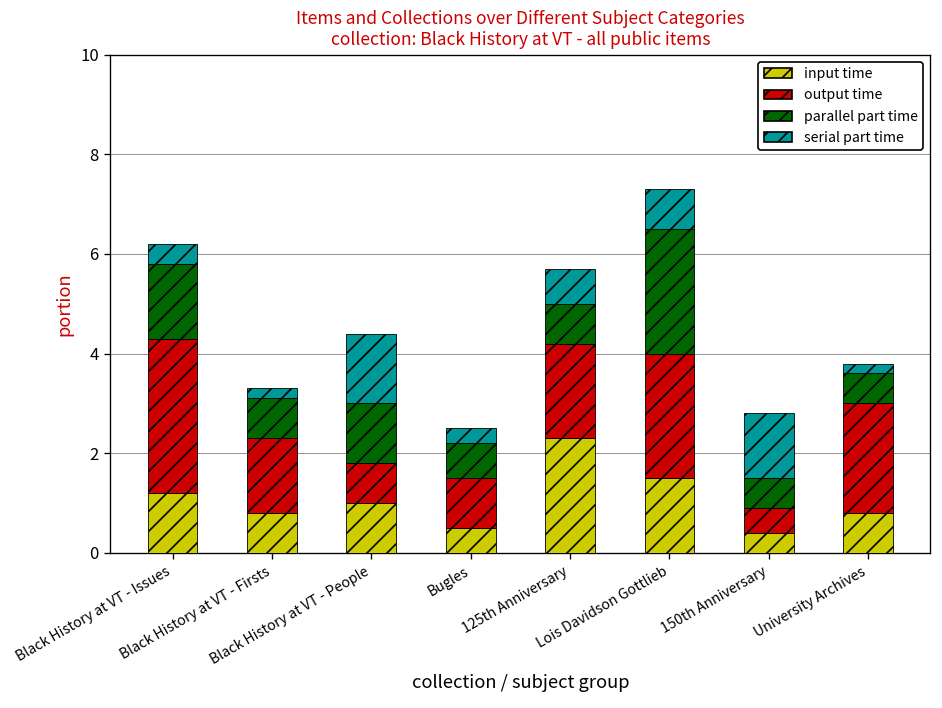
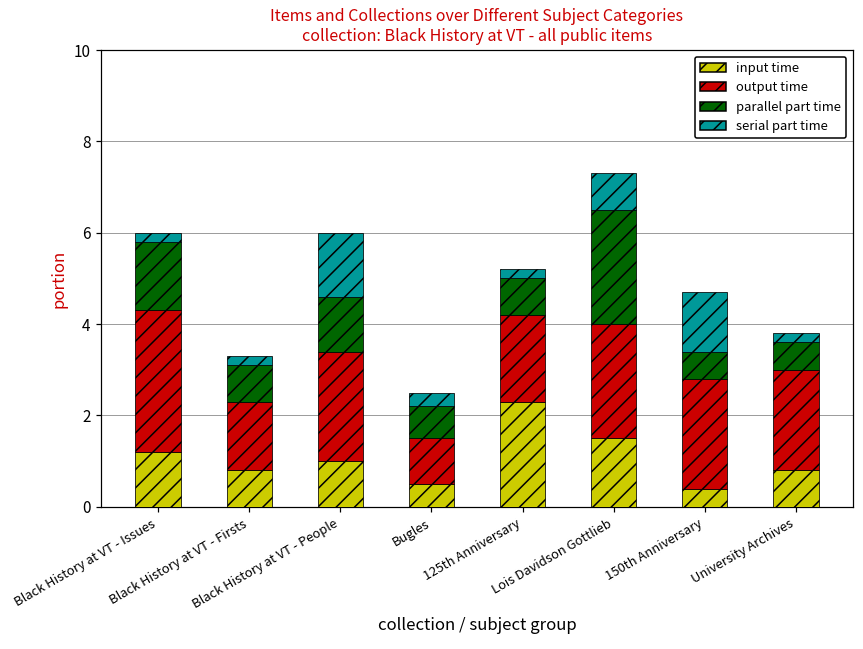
  {
    "input time": {
      "Black History at VT - Issues": 1.2,
      "Black History at VT - Firsts": 0.8,
      "Black History at VT - People": 1.0,
      "Bugles": 0.5,
      "125th Anniversary": 2.3,
      "Lois Davidson Gottlieb": 1.5,
      "150th Anniversary": 0.4,
      "University Archives": 0.8
    },
    "output time": {
      "Black History at VT - Issues": 3.1,
      "Black History at VT - Firsts": 1.5,
-     "Black History at VT - People": 0.8,
+     "Black History at VT - People": 2.4,
      "Bugles": 1.0,
      "125th Anniversary": 1.9,
      "Lois Davidson Gottlieb": 2.5,
-     "150th Anniversary": 0.5,
+     "150th Anniversary": 2.4,
      "University Archives": 2.2
    },
    "parallel part time": {
      "Black History at VT - Issues": 1.5,
      "Black History at VT - Firsts": 0.8,
      "Black History at VT - People": 1.2,
      "Bugles": 0.7,
      "125th Anniversary": 0.8,
      "Lois Davidson Gottlieb": 2.5,
      "150th Anniversary": 0.6,
      "University Archives": 0.6
    },
    "serial part time": {
-     "Black History at VT - Issues": 0.4,
+     "Black History at VT - Issues": 0.2,
      "Black History at VT - Firsts": 0.2,
      "Black History at VT - People": 1.4,
      "Bugles": 0.3,
-     "125th Anniversary": 0.7,
+     "125th Anniversary": 0.2,
      "Lois Davidson Gottlieb": 0.8,
      "150th Anniversary": 1.3,
      "University Archives": 0.2
    }
  }
